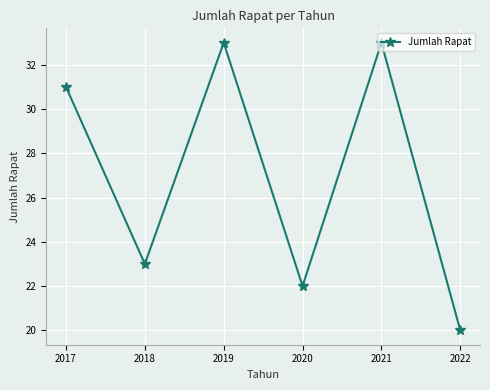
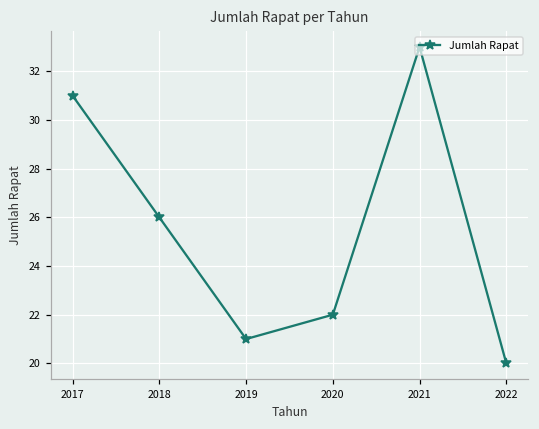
  {
    "2017": 31,
-   "2018": 23,
-   "2019": 33,
+   "2018": 26,
+   "2019": 21,
    "2020": 22,
    "2022": 20
  }
